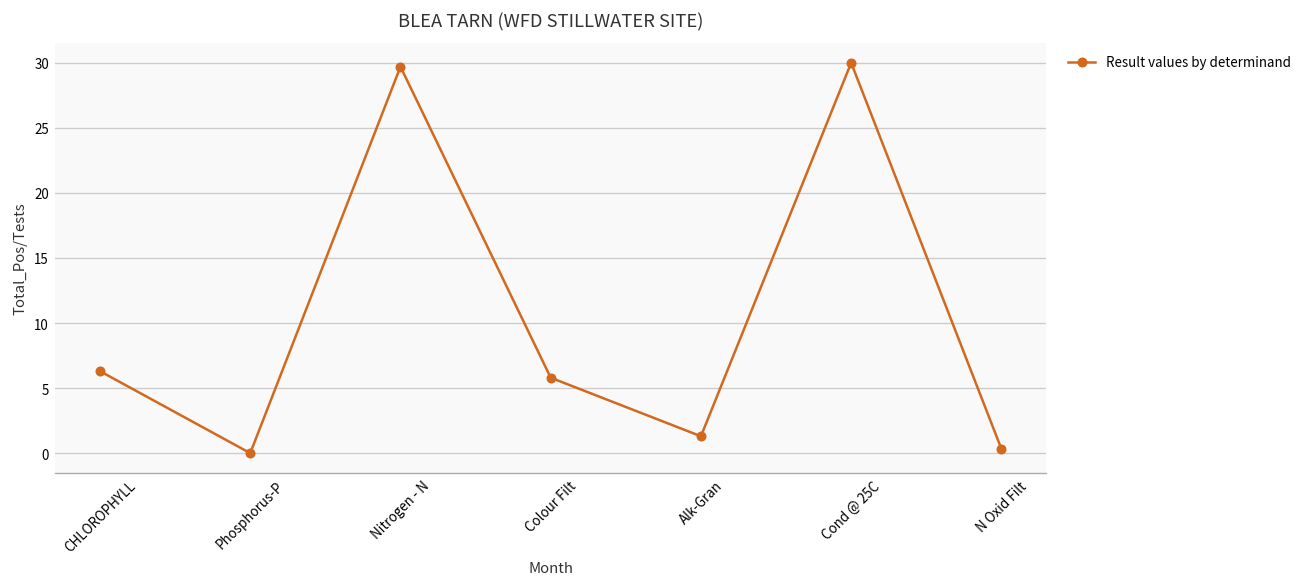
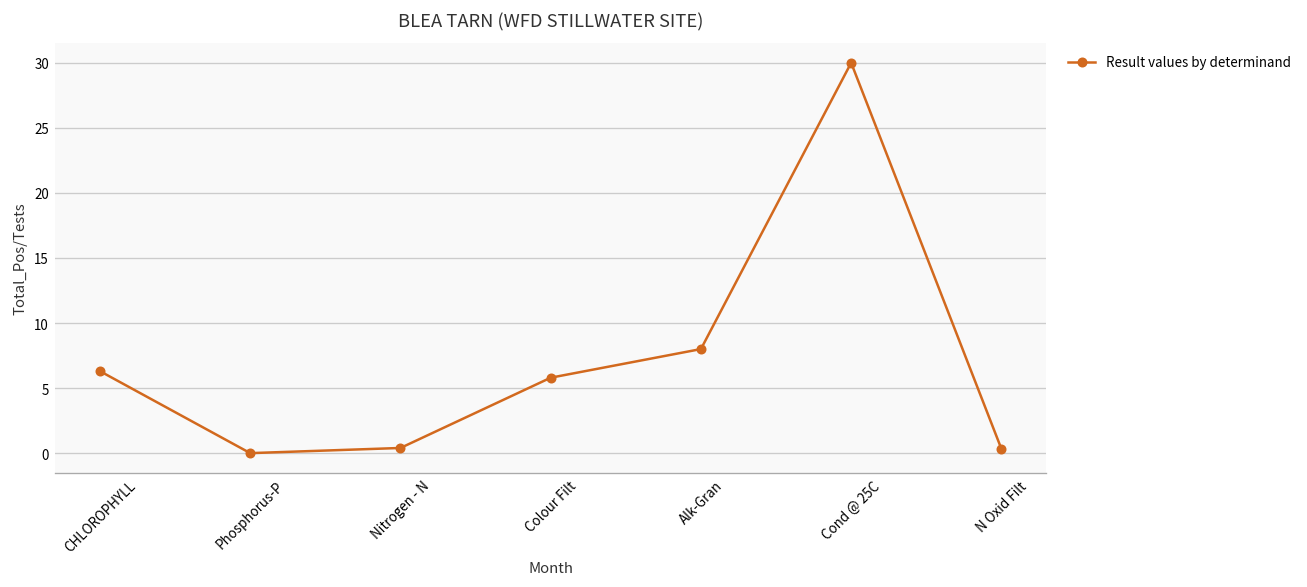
  {
    "CHLOROPHYLL": 6.3,
    "Phosphorus-P": 0.0,
-   "Nitrogen - N": 29.7,
+   "Nitrogen - N": 0.4,
    "Colour Filt": 5.8,
-   "Alk-Gran": 1.3,
+   "Alk-Gran": 8.0,
    "Cond @ 25C": 30.0,
    "N Oxid Filt": 0.3
  }
